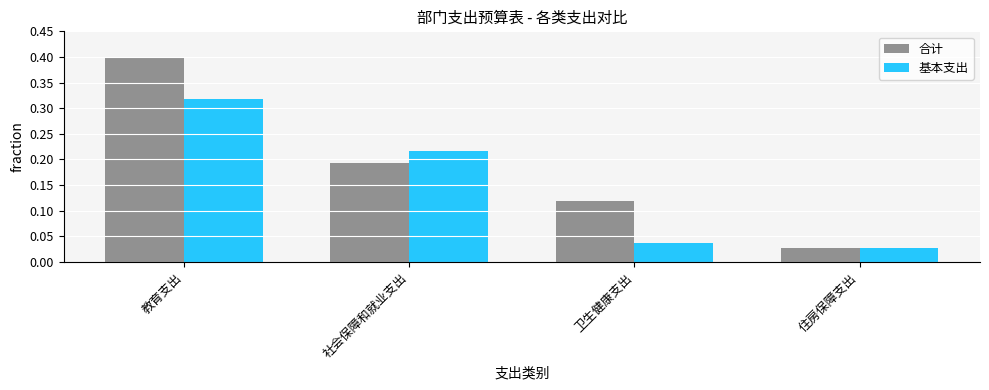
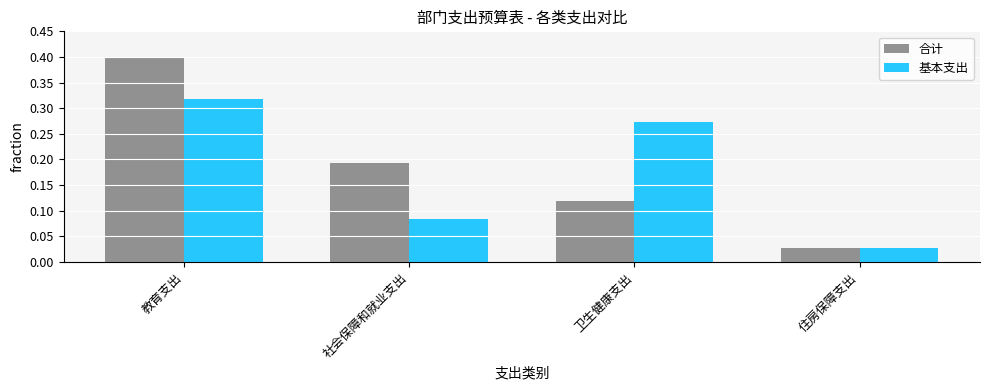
  {
    "合计": {
      "教育支出": 0.40,
      "社会保障和就业支出": 0.19,
      "卫生健康支出": 0.12,
      "住房保障支出": 0.03
    },
    "基本支出": {
      "教育支出": 0.32,
-     "社会保障和就业支出": 0.22,
-     "卫生健康支出": 0.04,
+     "社会保障和就业支出": 0.08,
+     "卫生健康支出": 0.27,
      "住房保障支出": 0.03
    }
  }
